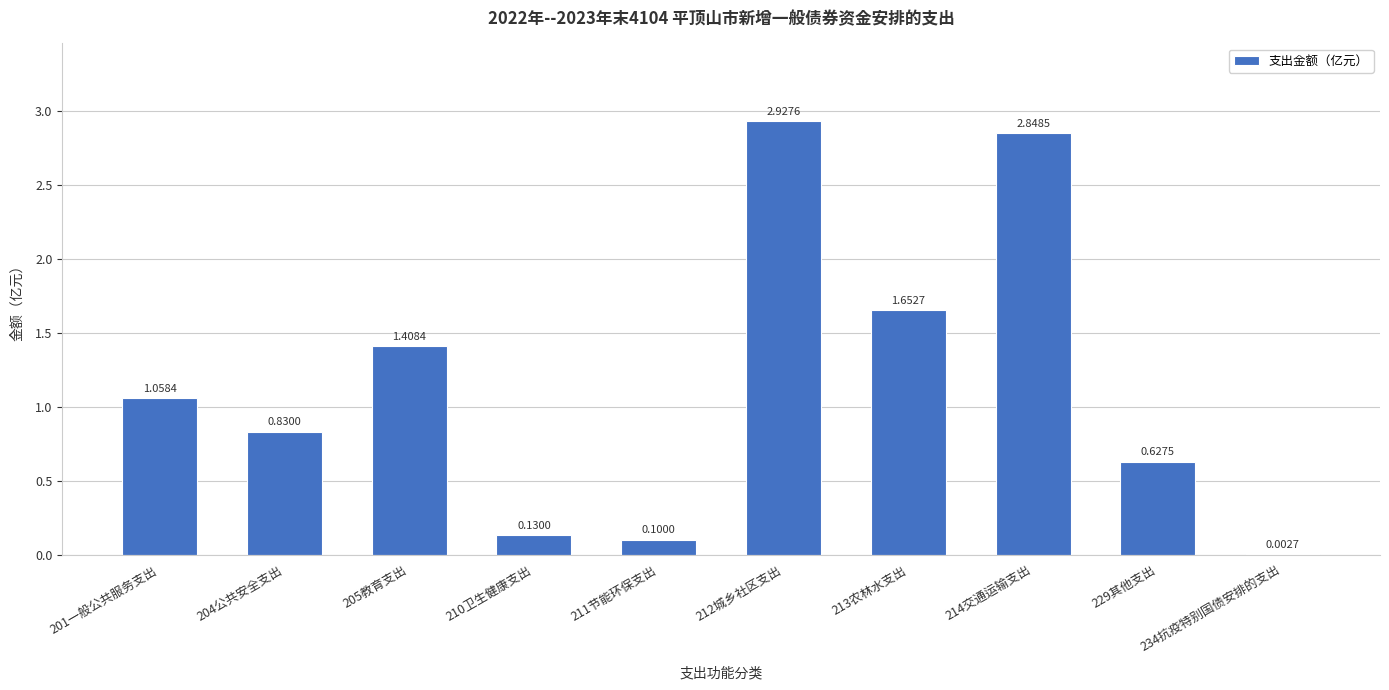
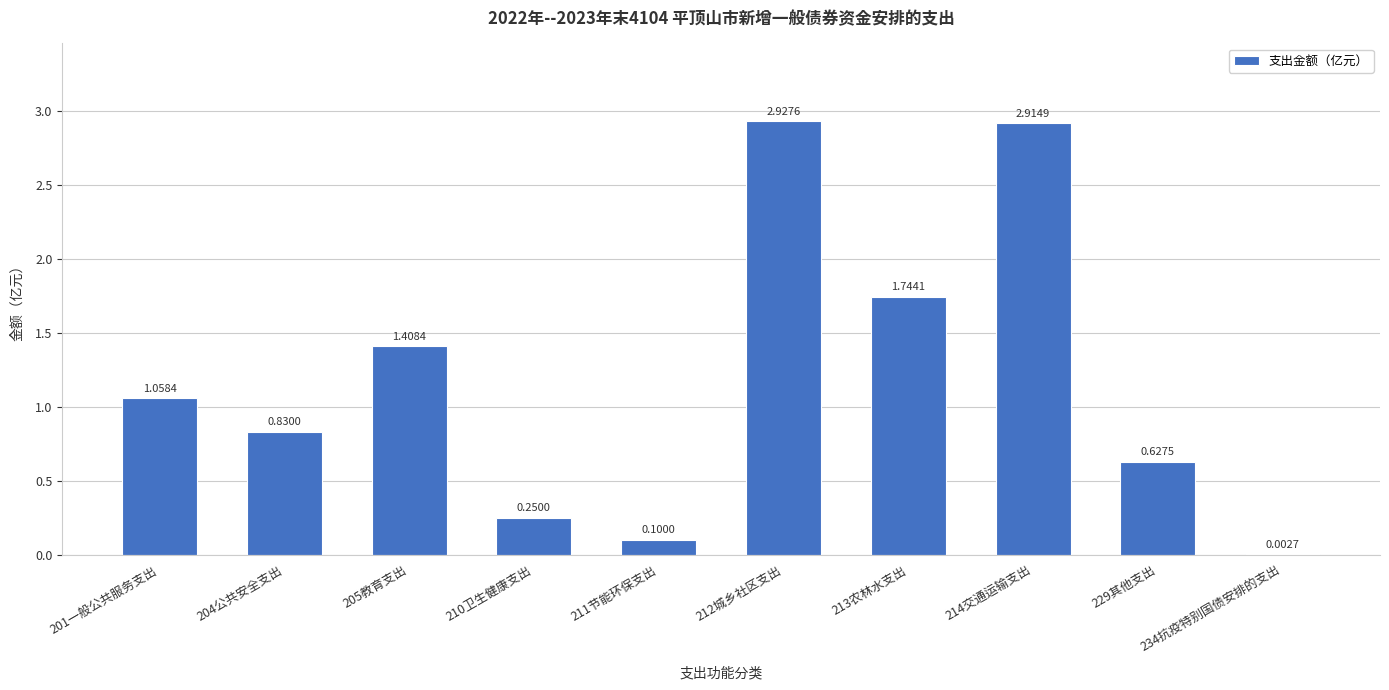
  {
    "201一般公共服务支出": 1.0584,
    "204公共安全支出": 0.8300,
    "205教育支出": 1.4084,
-   "210卫生健康支出": 0.1300,
+   "210卫生健康支出": 0.2500,
    "211节能环保支出": 0.1000,
    "212城乡社区支出": 2.9276,
-   "213农林水支出": 1.6527,
-   "214交通运输支出": 2.8485,
+   "213农林水支出": 1.7441,
+   "214交通运输支出": 2.9149,
    "229其他支出": 0.6275,
    "234抗疫特别国债安排的支出": 0.0027
  }
